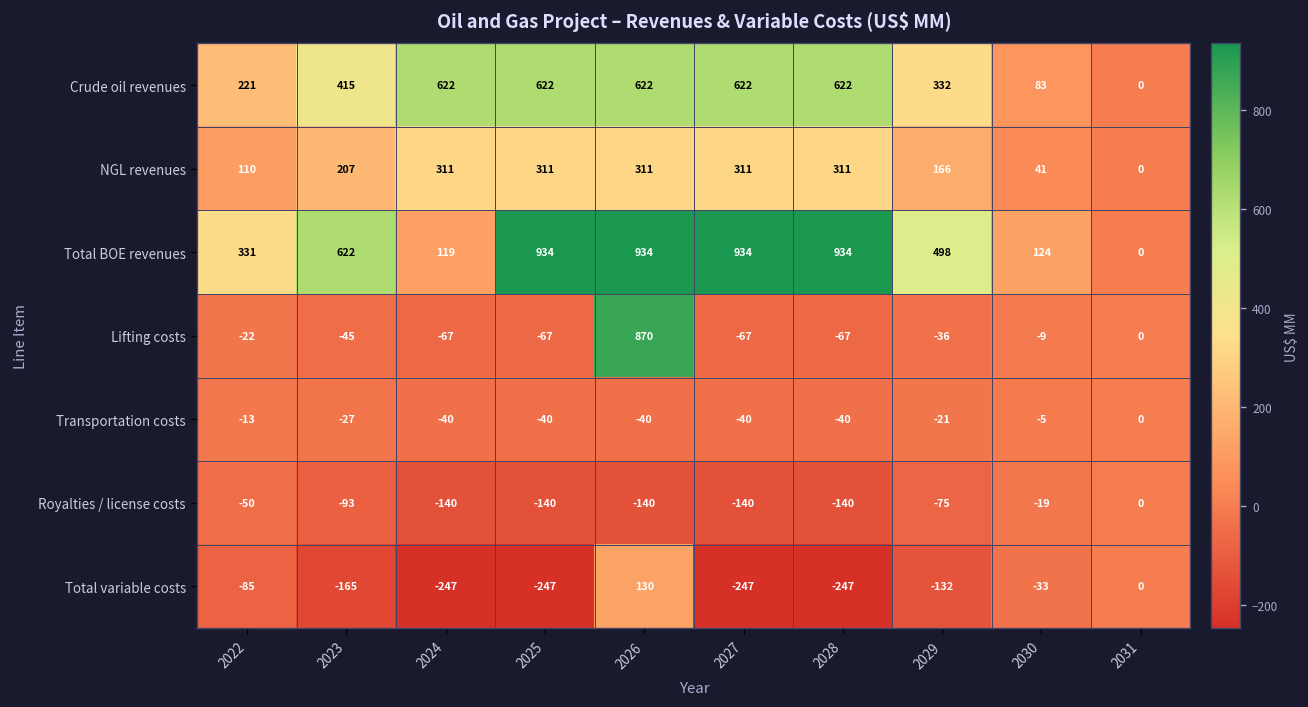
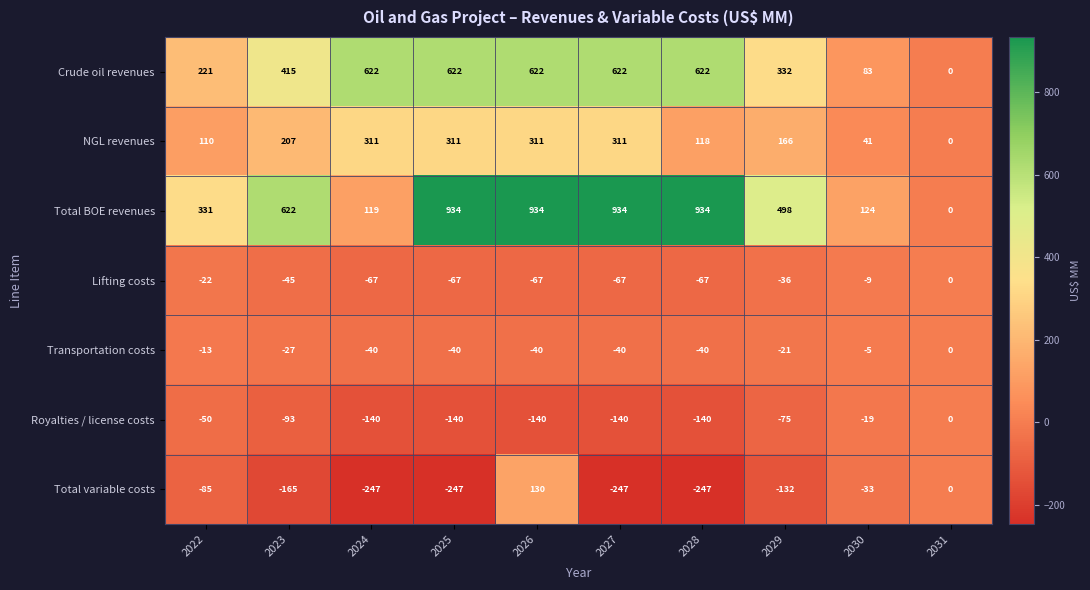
  {
    "Crude oil revenues": {
      "2022": 221,
      "2023": 415,
      "2024": 622,
      "2025": 622,
      "2026": 622,
      "2027": 622,
      "2028": 622,
      "2029": 332,
      "2030": 83,
      "2031": 0
    },
    "NGL revenues": {
      "2022": 110,
      "2023": 207,
      "2024": 311,
      "2025": 311,
      "2026": 311,
      "2027": 311,
-     "2028": 311,
+     "2028": 118,
      "2029": 166,
      "2030": 41,
      "2031": 0
    },
    "Total BOE revenues": {
      "2022": 331,
      "2023": 622,
      "2024": 119,
      "2025": 934,
      "2026": 934,
      "2027": 934,
      "2028": 934,
      "2029": 498,
      "2030": 124,
      "2031": 0
    },
    "Lifting costs": {
      "2022": -22,
      "2023": -45,
      "2024": -67,
      "2025": -67,
-     "2026": 870,
+     "2026": -67,
      "2027": -67,
      "2028": -67,
      "2029": -36,
      "2030": -9,
      "2031": 0
    },
    "Transportation costs": {
      "2022": -13,
      "2023": -27,
      "2024": -40,
      "2025": -40,
      "2026": -40,
      "2027": -40,
      "2028": -40,
      "2029": -21,
      "2030": -5,
      "2031": 0
    },
    "Royalties / license costs": {
      "2022": -50,
      "2023": -93,
      "2024": -140,
      "2025": -140,
      "2026": -140,
      "2027": -140,
      "2028": -140,
      "2029": -75,
      "2030": -19,
      "2031": 0
    },
    "Total variable costs": {
      "2022": -85,
      "2023": -165,
      "2024": -247,
      "2025": -247,
      "2026": 130,
      "2027": -247,
      "2028": -247,
      "2029": -132,
      "2030": -33,
      "2031": 0
    }
  }
